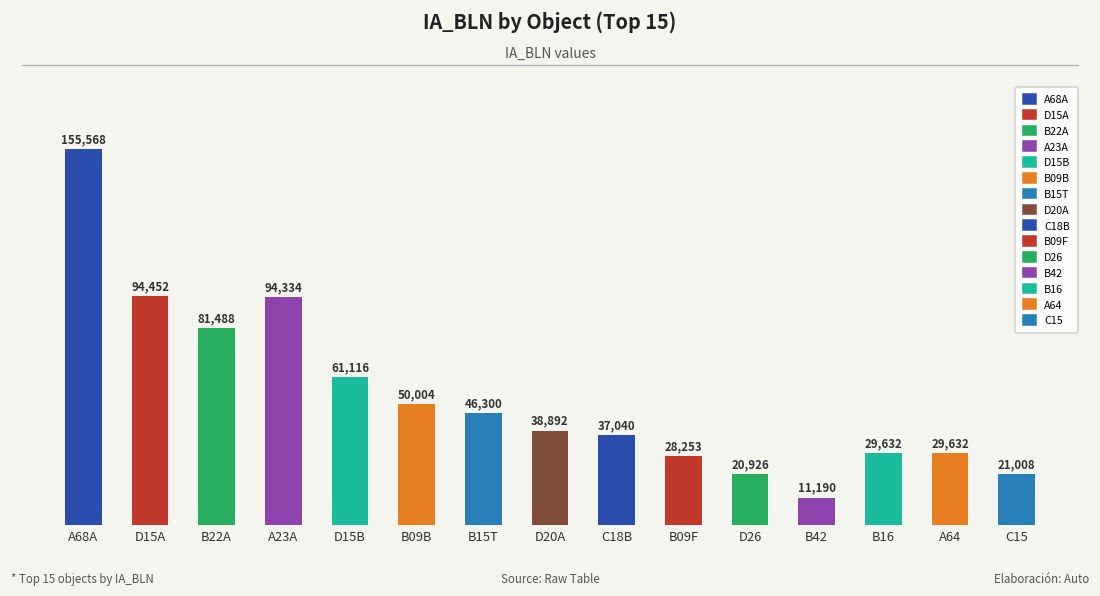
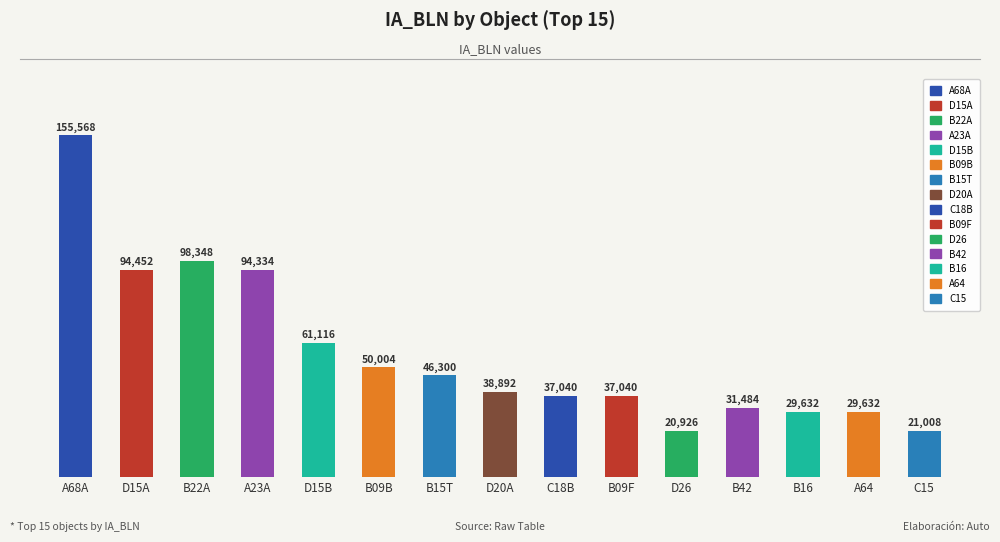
  {
    "A68A": "155,568",
    "D15A": "94,452",
-   "B22A": "81,488",
+   "B22A": "98,348",
    "A23A": "94,334",
    "D15B": "61,116",
    "B09B": "50,004",
    "B15T": "46,300",
    "D20A": "38,892",
    "C18B": "37,040",
-   "B09F": "28,253",
+   "B09F": "37,040",
    "D26": "20,926",
-   "B42": "11,190",
+   "B42": "31,484",
    "B16": "29,632",
    "A64": "29,632",
    "C15": "21,008"
  }
